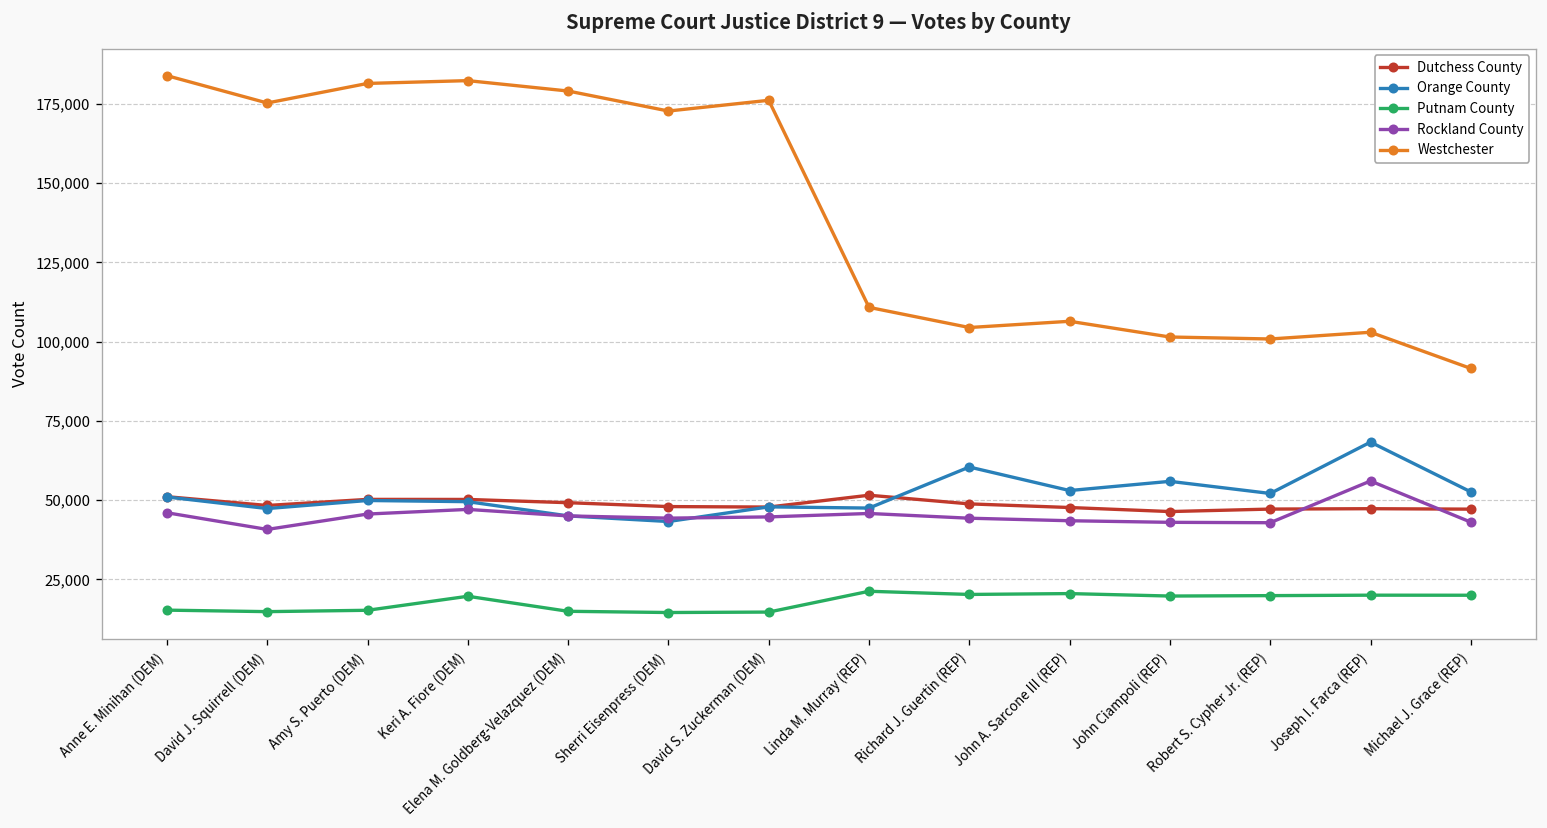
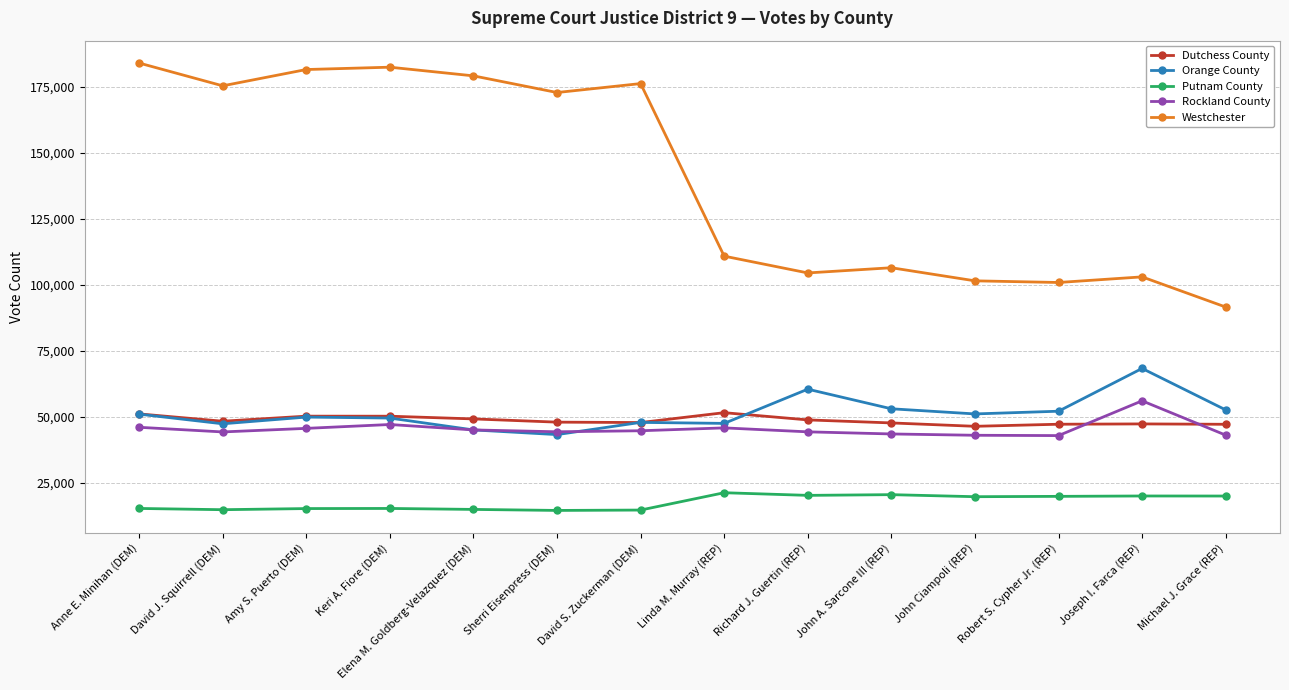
  {
    "Dutchess County": {
      "David J. Squirrell (DEM)": "48,000",
      "Elena M. Goldberg-Velazquez (DEM)": "49,000",
      "Sherri Eisenpress (DEM)": "48,000",
      "Linda M. Murray (REP)": "52,000",
      "Richard J. Guertin (REP)": "49,000",
      "John A. Sarcone III (REP)": "48,000",
      "John Ciampoli (REP)": "46,000",
      "Robert S. Cypher Jr. (REP)": "47,000",
      "Joseph I. Farca (REP)": "47,000",
      "Michael J. Grace (REP)": "47,000"
    },
    "Orange County": {
      "David J. Squirrell (DEM)": "47,000",
      "Sherri Eisenpress (DEM)": "43,000",
      "Linda M. Murray (REP)": "47,000",
      "Richard J. Guertin (REP)": "60,000",
      "John A. Sarcone III (REP)": "53,000",
-     "John Ciampoli (REP)": "56,000",
+     "John Ciampoli (REP)": "51,000",
      "Robert S. Cypher Jr. (REP)": "52,000",
      "Joseph I. Farca (REP)": "68,000",
      "Michael J. Grace (REP)": "53,000"
    },
    "Putnam County": {
      "Anne E. Minihan (DEM)": "15,000",
      "David J. Squirrell (DEM)": "15,000",
      "Amy S. Puerto (DEM)": "15,000",
-     "Keri A. Fiore (DEM)": "20,000",
+     "Keri A. Fiore (DEM)": "15,000",
      "Elena M. Goldberg-Velazquez (DEM)": "15,000",
      "Sherri Eisenpress (DEM)": "15,000",
      "David S. Zuckerman (DEM)": "15,000",
      "Linda M. Murray (REP)": "21,000",
      "Richard J. Guertin (REP)": "20,000",
      "John A. Sarcone III (REP)": "21,000",
      "John Ciampoli (REP)": "20,000",
      "Robert S. Cypher Jr. (REP)": "20,000",
      "Joseph I. Farca (REP)": "20,000",
      "Michael J. Grace (REP)": "20,000"
    },
    "Rockland County": {
      "Anne E. Minihan (DEM)": "46,000",
-     "David J. Squirrell (DEM)": "41,000",
+     "David J. Squirrell (DEM)": "44,000",
      "Amy S. Puerto (DEM)": "46,000",
      "Keri A. Fiore (DEM)": "47,000",
      "Sherri Eisenpress (DEM)": "44,000",
      "David S. Zuckerman (DEM)": "45,000",
      "Linda M. Murray (REP)": "46,000",
      "Richard J. Guertin (REP)": "44,000",
      "John A. Sarcone III (REP)": "44,000",
      "John Ciampoli (REP)": "43,000",
      "Robert S. Cypher Jr. (REP)": "43,000",
      "Joseph I. Farca (REP)": "56,000",
      "Michael J. Grace (REP)": "43,000"
    },
    "Westchester": {
      "Anne E. Minihan (DEM)": "184,000",
      "David J. Squirrell (DEM)": "175,000",
      "Amy S. Puerto (DEM)": "182,000",
      "Keri A. Fiore (DEM)": "182,000",
      "Elena M. Goldberg-Velazquez (DEM)": "179,000",
      "Sherri Eisenpress (DEM)": "173,000",
      "David S. Zuckerman (DEM)": "176,000",
      "Linda M. Murray (REP)": "111,000",
      "Richard J. Guertin (REP)": "104,000",
      "John A. Sarcone III (REP)": "106,000",
      "John Ciampoli (REP)": "101,000",
      "Robert S. Cypher Jr. (REP)": "101,000",
      "Joseph I. Farca (REP)": "103,000",
      "Michael J. Grace (REP)": "92,000"
    }
  }
